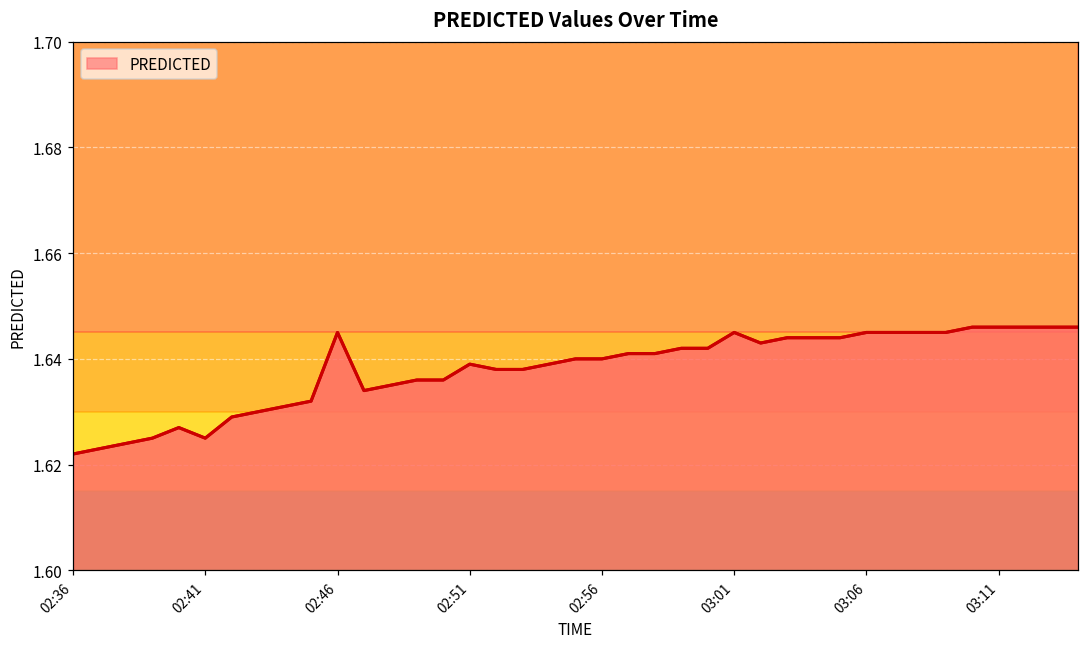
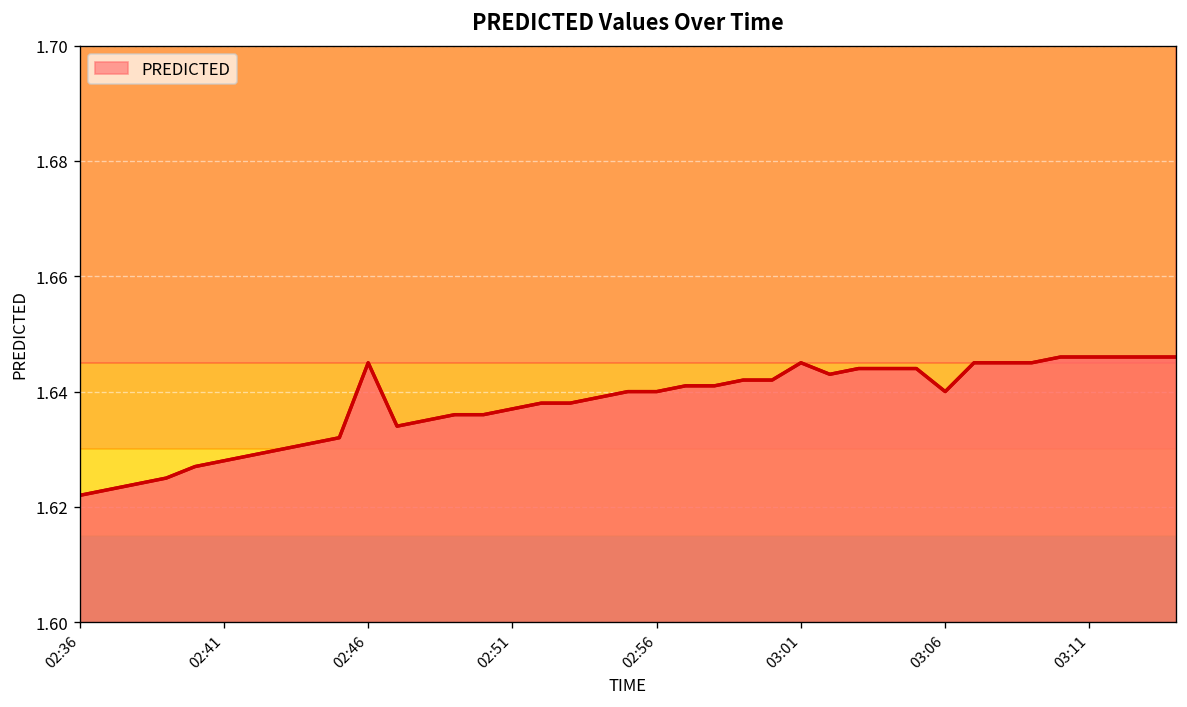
  {
    "02:36": 1.622,
-   "02:41": 1.625,
+   "02:41": 1.628,
    "02:46": 1.645,
-   "02:51": 1.639,
+   "02:51": 1.637,
    "02:56": 1.640,
    "03:01": 1.645,
-   "03:06": 1.645,
+   "03:06": 1.640,
    "03:11": 1.646
  }
